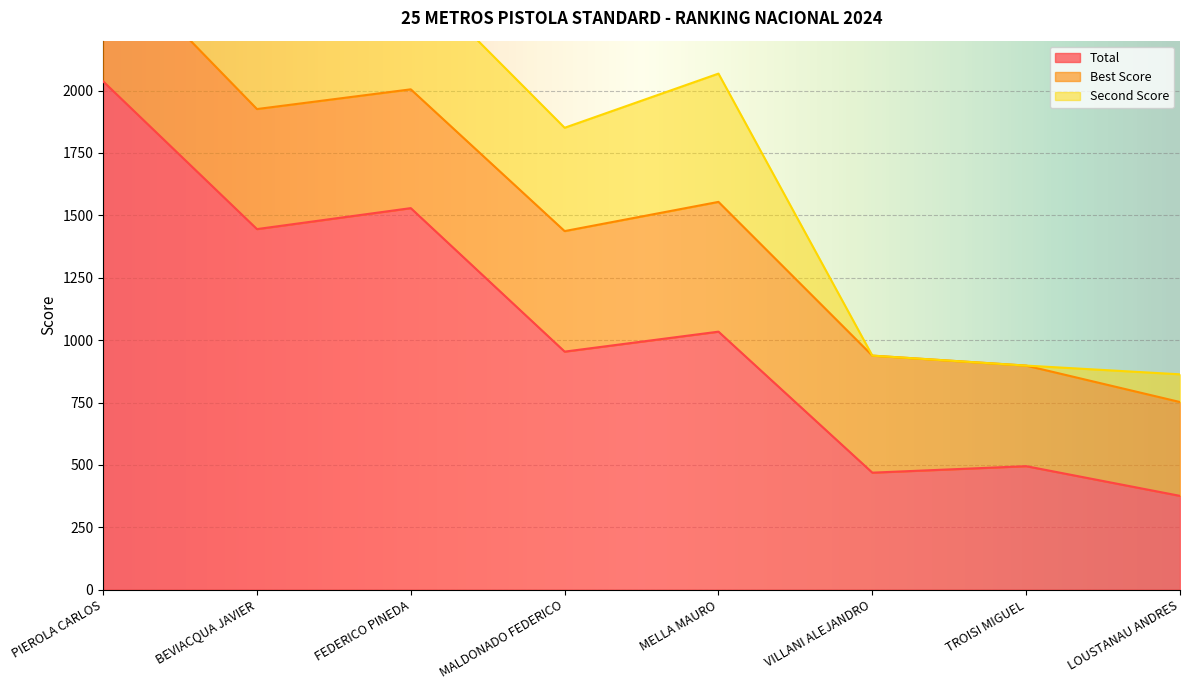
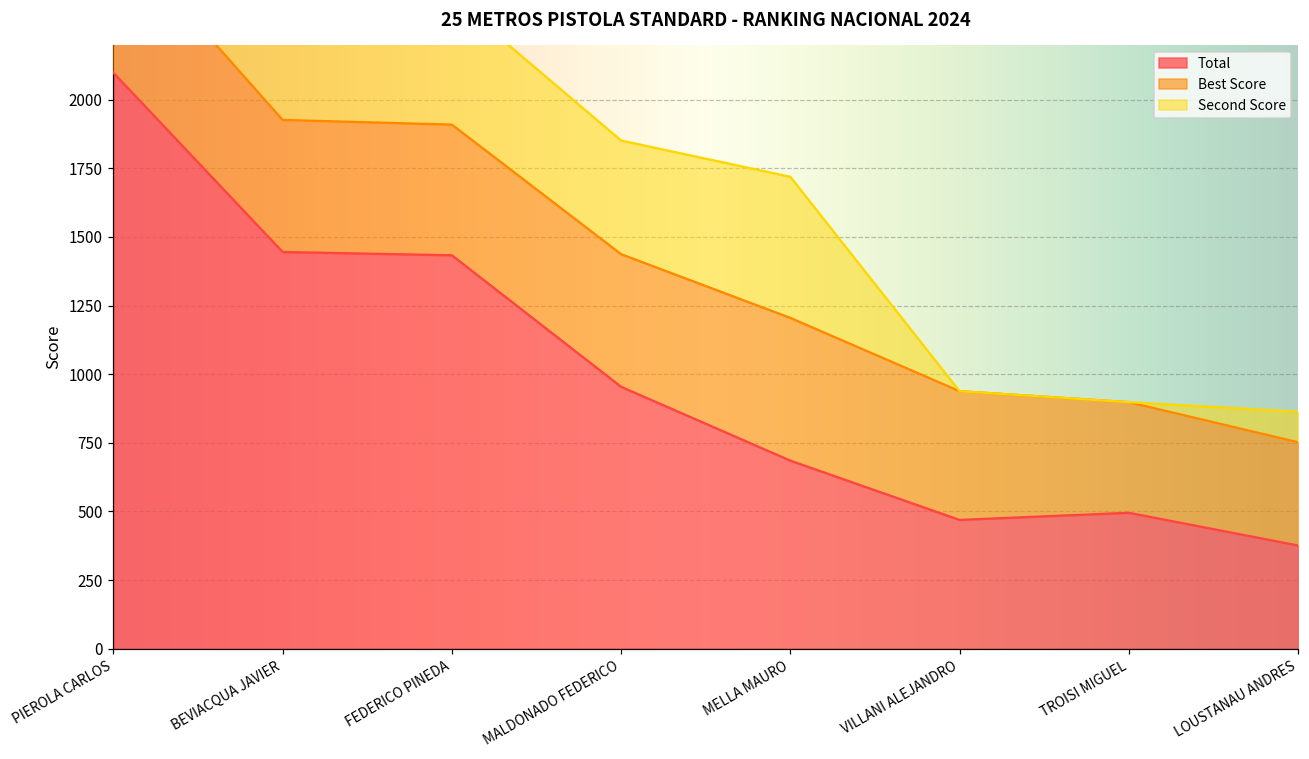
  {
    "Total": {
-     "PIEROLA CARLOS": 2040,
+     "PIEROLA CARLOS": 2100,
      "BEVIACQUA JAVIER": 1450,
-     "FEDERICO PINEDA": 1530,
+     "FEDERICO PINEDA": 1430,
      "MALDONADO FEDERICO": 950,
-     "MELLA MAURO": 1030,
+     "MELLA MAURO": 690,
      "VILLANI ALEJANDRO": 470,
      "TROISI MIGUEL": 500,
      "LOUSTANAU ANDRES": 380
    },
    "Best Score": {
      "BEVIACQUA JAVIER": 480,
      "FEDERICO PINEDA": 480,
      "MALDONADO FEDERICO": 480,
      "MELLA MAURO": 520,
      "LOUSTANAU ANDRES": 380
    },
    "Second Score": {
      "MALDONADO FEDERICO": 410,
      "MELLA MAURO": 510,
      "LOUSTANAU ANDRES": 110
    }
  }
